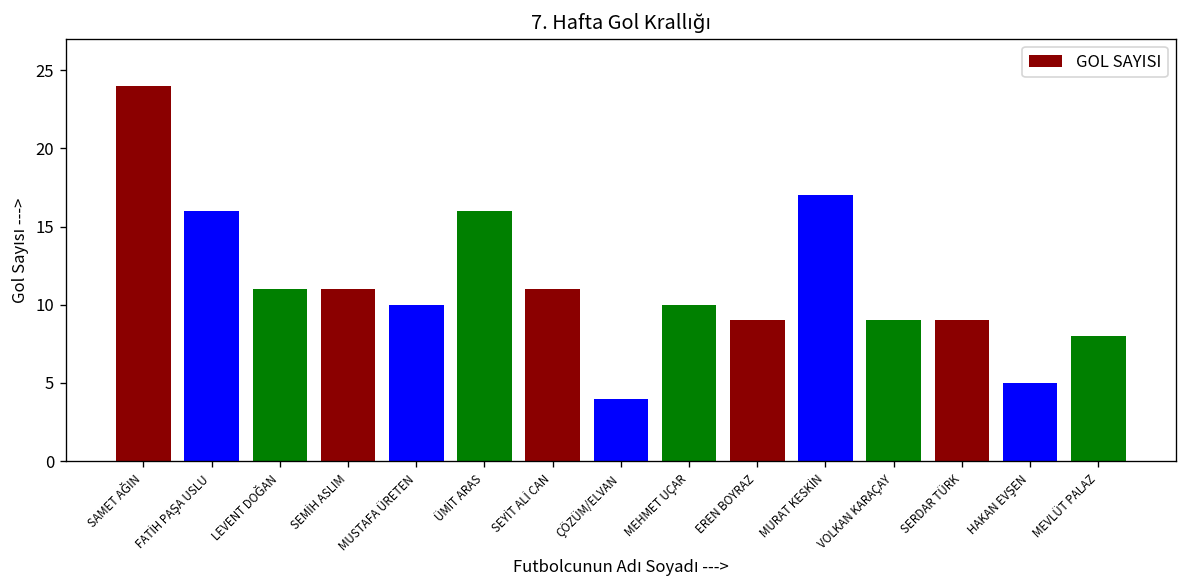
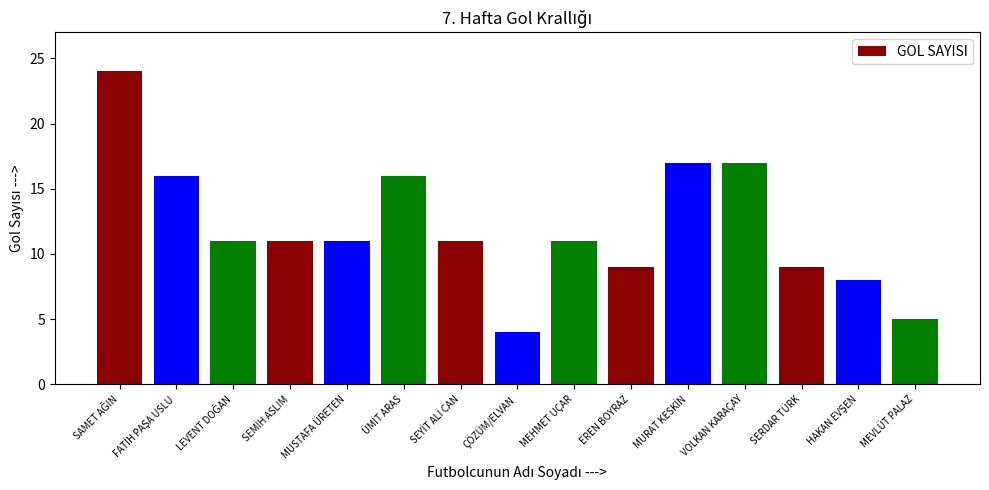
  {
    "SAMET AĞIN": 24,
    "FATİH PAŞA USLU": 16,
    "LEVENT DOĞAN": 11,
    "SEMİH ASLIM": 11,
-   "MUSTAFA ÜRETEN": 10,
+   "MUSTAFA ÜRETEN": 11,
    "ÜMİT ARAS": 16,
    "SEYİT ALİ CAN": 11,
    "ÇÖZÜM/ELVAN": 4,
-   "MEHMET UÇAR": 10,
+   "MEHMET UÇAR": 11,
    "EREN BOYRAZ": 9,
    "MURAT KESKİN": 17,
-   "VOLKAN KARAÇAY": 9,
+   "VOLKAN KARAÇAY": 17,
    "SERDAR TÜRK": 9,
-   "HAKAN EVŞEN": 5,
-   "MEVLÜT PALAZ": 8
+   "HAKAN EVŞEN": 8,
+   "MEVLÜT PALAZ": 5
  }
